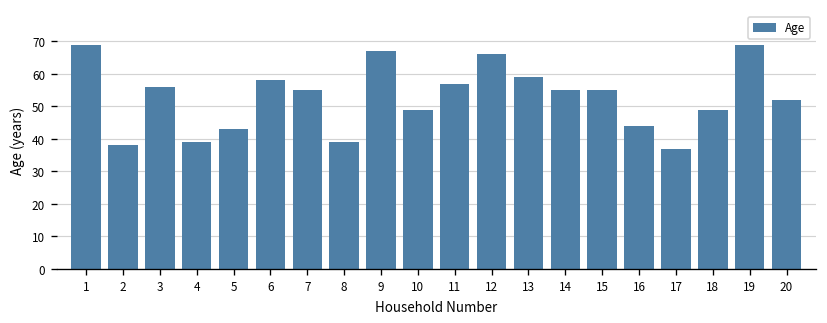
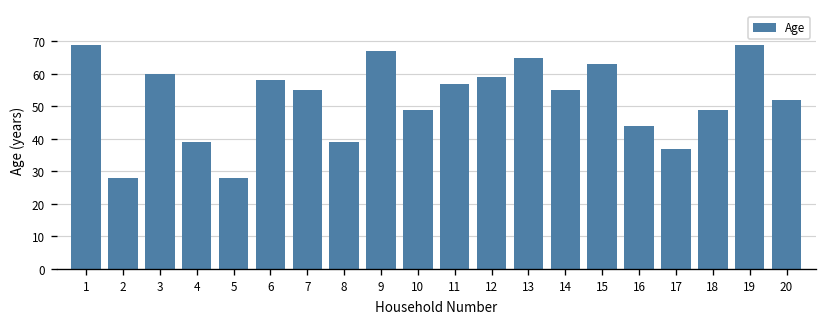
  {
    "1": 69,
-   "2": 38,
-   "3": 56,
+   "2": 28,
+   "3": 60,
    "4": 39,
-   "5": 43,
+   "5": 28,
    "6": 58,
    "7": 55,
    "8": 39,
    "9": 67,
    "10": 49,
    "11": 57,
-   "12": 66,
-   "13": 59,
+   "12": 59,
+   "13": 65,
    "14": 55,
-   "15": 55,
+   "15": 63,
    "16": 44,
    "17": 37,
    "18": 49,
    "19": 69,
    "20": 52
  }
